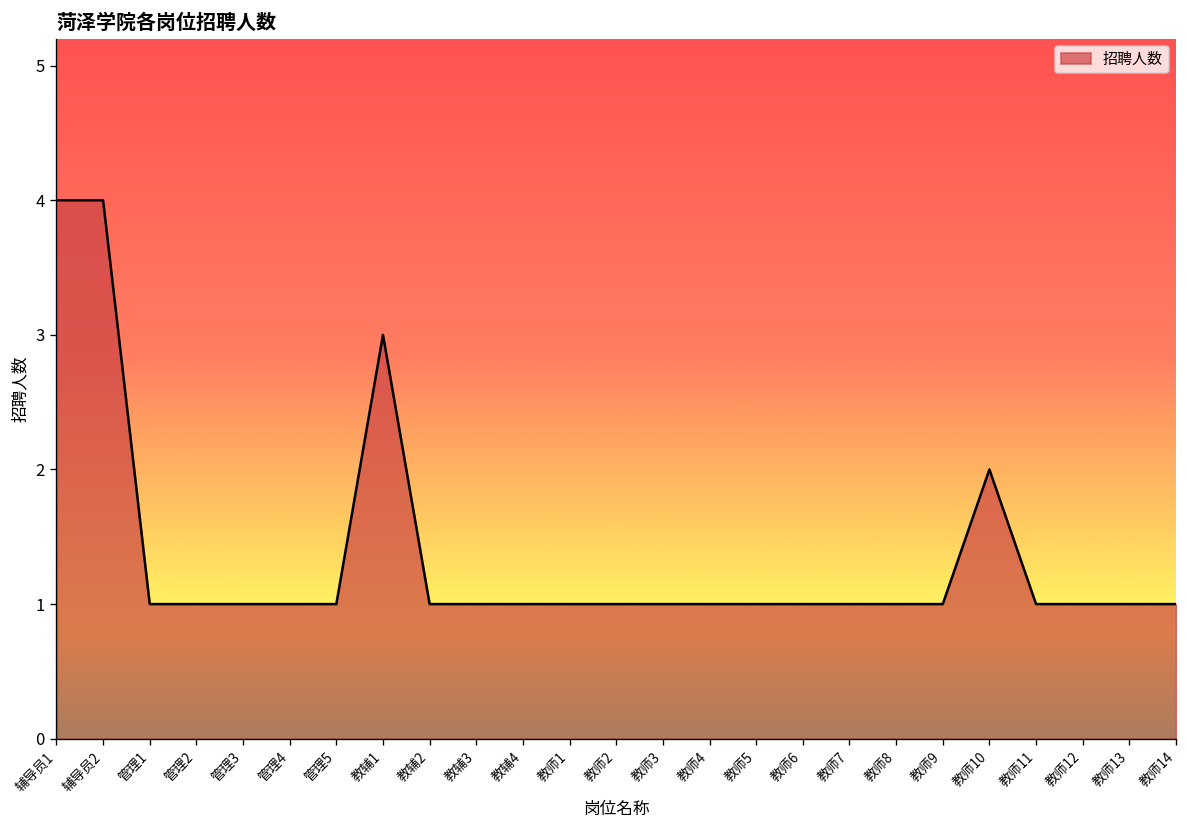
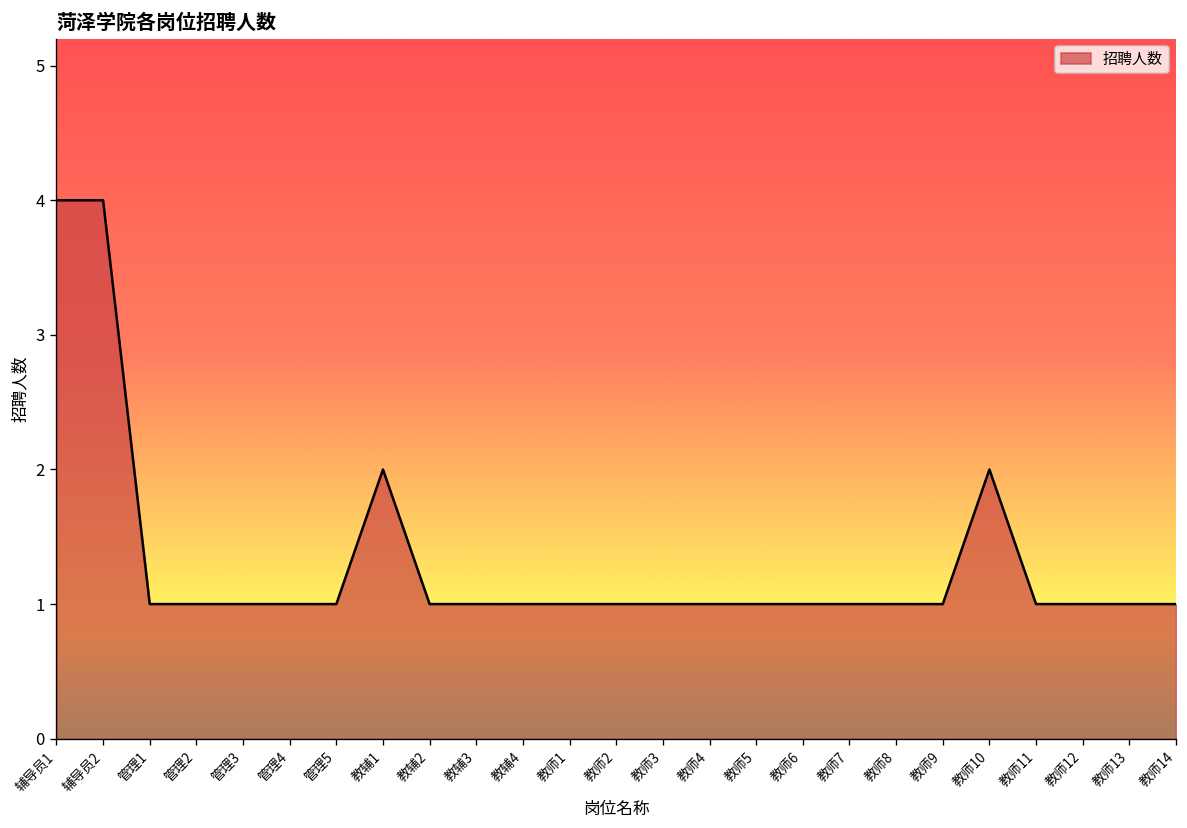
  {
    "辅导员1": 4,
    "辅导员2": 4,
    "管理1": 1,
    "管理2": 1,
    "管理3": 1,
    "管理4": 1,
    "管理5": 1,
-   "教辅1": 3,
+   "教辅1": 2,
    "教辅2": 1,
    "教辅3": 1,
    "教辅4": 1,
    "教师1": 1,
    "教师2": 1,
    "教师3": 1,
    "教师4": 1,
    "教师5": 1,
    "教师6": 1,
    "教师7": 1,
    "教师8": 1,
    "教师9": 1,
    "教师10": 2,
    "教师11": 1,
    "教师12": 1,
    "教师13": 1,
    "教师14": 1
  }
